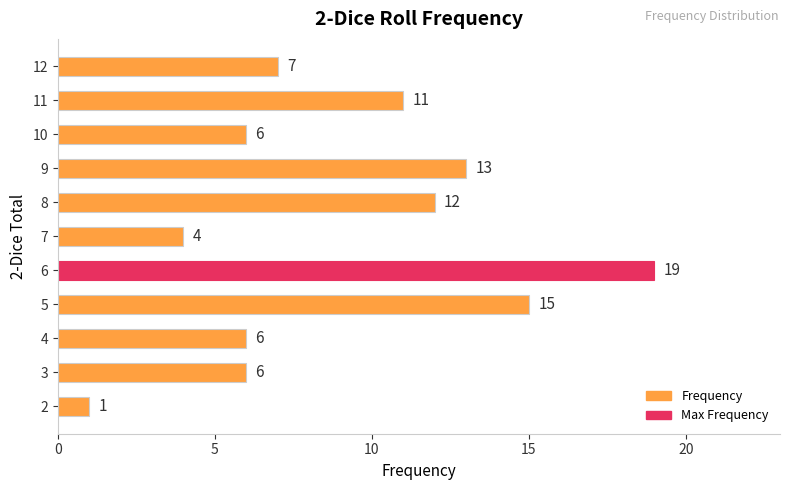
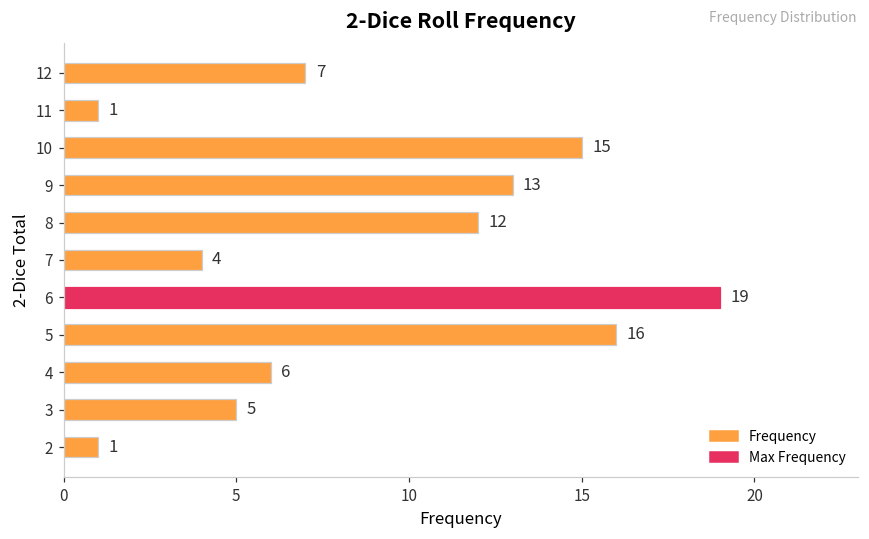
  {
    "12": 7,
-   "11": 11,
-   "10": 6,
+   "11": 1,
+   "10": 15,
    "9": 13,
    "8": 12,
    "7": 4,
    "6": 19,
-   "5": 15,
+   "5": 16,
    "4": 6,
-   "3": 6,
+   "3": 5,
    "2": 1
  }
